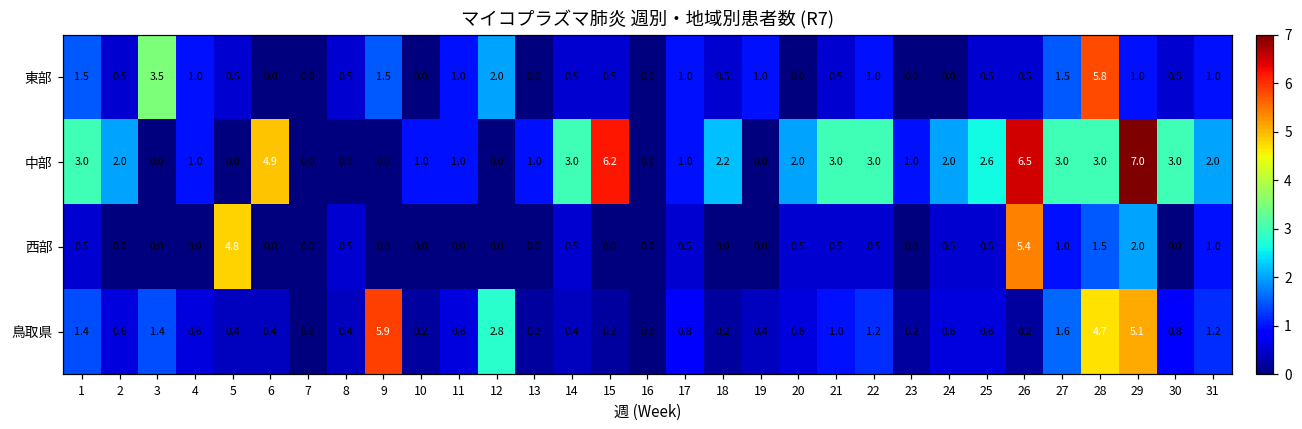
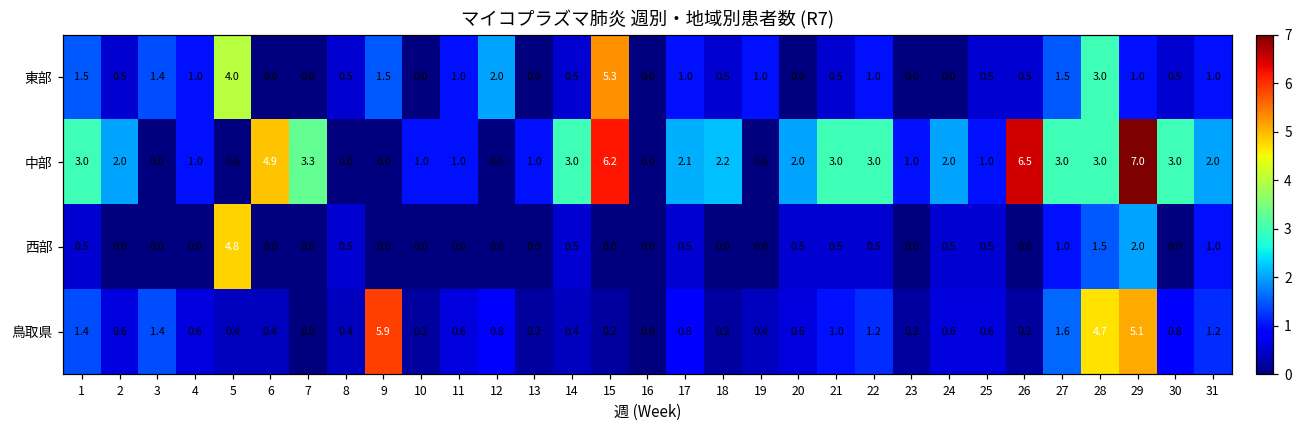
  {
    "東部": {
      "1": 1.5,
      "2": 0.5,
-     "3": 3.5,
+     "3": 1.4,
      "4": 1.0,
-     "5": 0.5,
+     "5": 4.0,
      "6": 0.0,
      "7": 0.0,
      "8": 0.5,
      "9": 1.5,
      "10": 0.0,
      "11": 1.0,
      "12": 2.0,
      "13": 0.0,
      "14": 0.5,
-     "15": 0.5,
+     "15": 5.3,
      "16": 0.0,
      "17": 1.0,
      "18": 0.5,
      "19": 1.0,
      "20": 0.0,
      "21": 0.5,
      "22": 1.0,
      "23": 0.0,
      "24": 0.0,
      "25": 0.5,
      "26": 0.5,
      "27": 1.5,
-     "28": 5.8,
+     "28": 3.0,
      "29": 1.0,
      "30": 0.5,
      "31": 1.0
    },
    "中部": {
      "1": 3.0,
      "2": 2.0,
      "3": 0.0,
      "4": 1.0,
      "5": 0.0,
      "6": 4.9,
-     "7": 0.0,
+     "7": 3.3,
      "8": 0.0,
      "9": 0.0,
      "10": 1.0,
      "11": 1.0,
      "12": 0.0,
      "13": 1.0,
      "14": 3.0,
      "15": 6.2,
      "16": 0.0,
-     "17": 1.0,
+     "17": 2.1,
      "18": 2.2,
      "19": 0.0,
      "20": 2.0,
      "21": 3.0,
      "22": 3.0,
      "23": 1.0,
      "24": 2.0,
-     "25": 2.6,
+     "25": 1.0,
      "26": 6.5,
      "27": 3.0,
      "28": 3.0,
      "29": 7.0,
      "30": 3.0,
      "31": 2.0
    },
    "西部": {
      "1": 0.5,
      "2": 0.0,
      "3": 0.0,
      "4": 0.0,
      "5": 4.8,
      "6": 0.0,
      "7": 0.0,
      "8": 0.5,
      "9": 0.0,
      "10": 0.0,
      "11": 0.0,
      "12": 0.0,
      "13": 0.0,
      "14": 0.5,
      "15": 0.0,
      "16": 0.0,
      "17": 0.5,
      "18": 0.0,
      "19": 0.0,
      "20": 0.5,
      "21": 0.5,
      "22": 0.5,
      "23": 0.0,
      "24": 0.5,
      "25": 0.5,
-     "26": 5.4,
+     "26": 0.0,
      "27": 1.0,
      "28": 1.5,
      "29": 2.0,
      "30": 0.0,
      "31": 1.0
    },
    "鳥取県": {
      "1": 1.4,
      "2": 0.6,
      "3": 1.4,
      "4": 0.6,
      "5": 0.4,
      "6": 0.4,
      "7": 0.0,
      "8": 0.4,
      "9": 5.9,
      "10": 0.2,
      "11": 0.6,
-     "12": 2.8,
+     "12": 0.8,
      "13": 0.2,
      "14": 0.4,
      "15": 0.2,
      "16": 0.0,
      "17": 0.8,
      "18": 0.2,
      "19": 0.4,
      "20": 0.6,
      "21": 1.0,
      "22": 1.2,
      "23": 0.2,
      "24": 0.6,
      "25": 0.6,
      "26": 0.2,
      "27": 1.6,
      "28": 4.7,
      "29": 5.1,
      "30": 0.8,
      "31": 1.2
    }
  }
